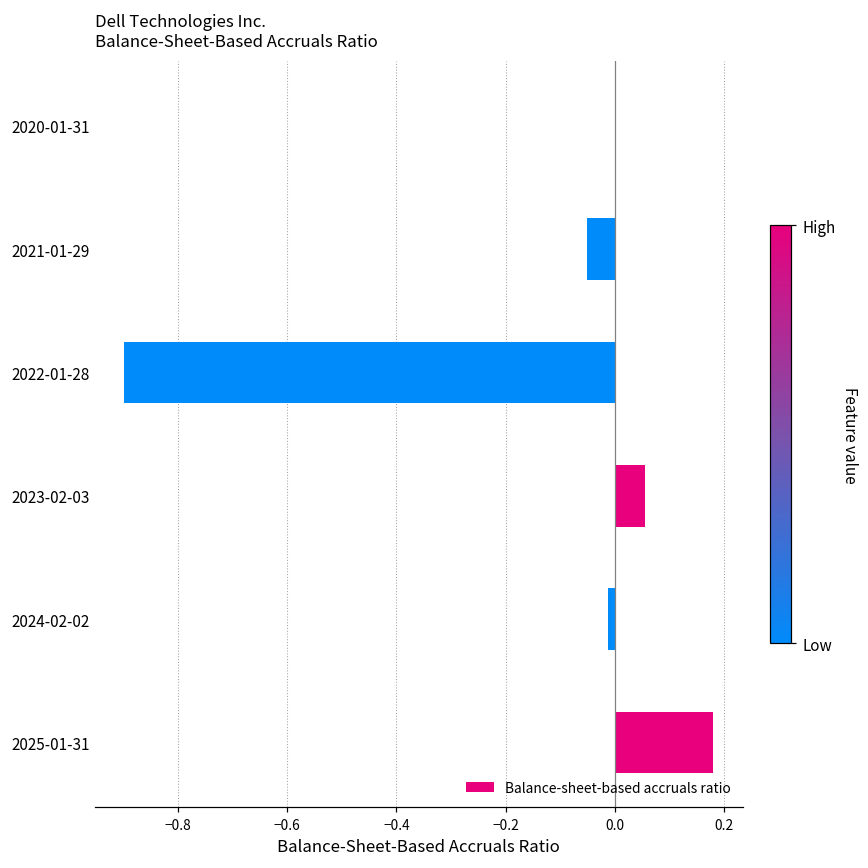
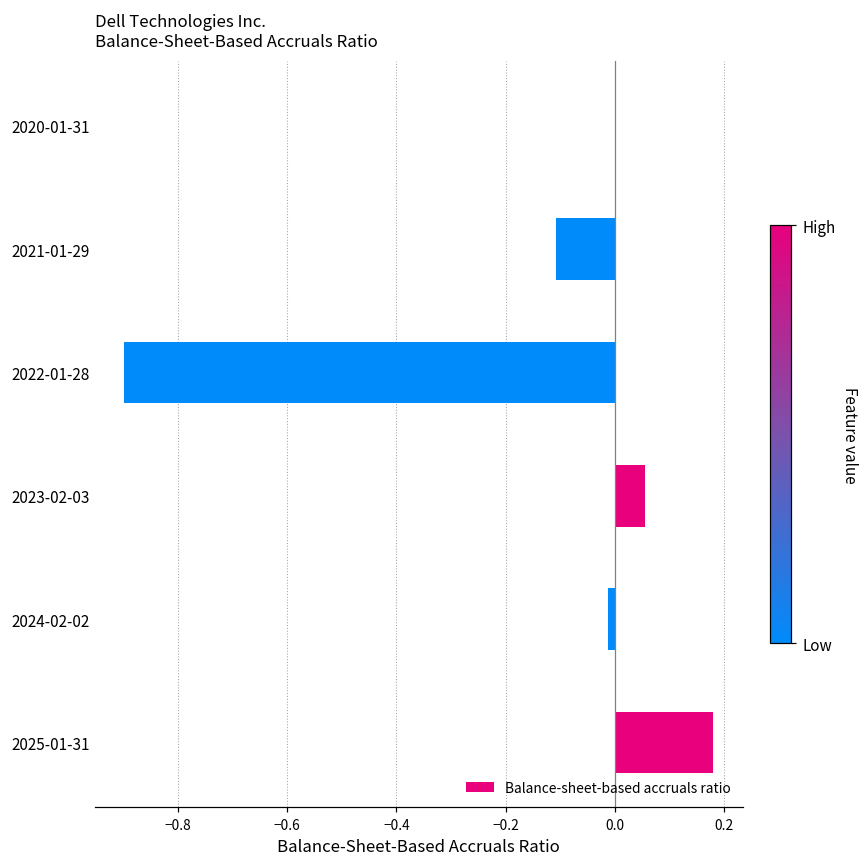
  {
    "2020-01-31": 0.00,
-   "2021-01-29": -0.05,
+   "2021-01-29": -0.11,
    "2022-01-28": -0.90,
    "2023-02-03": 0.06,
    "2024-02-02": -0.01,
    "2025-01-31": 0.18
  }
